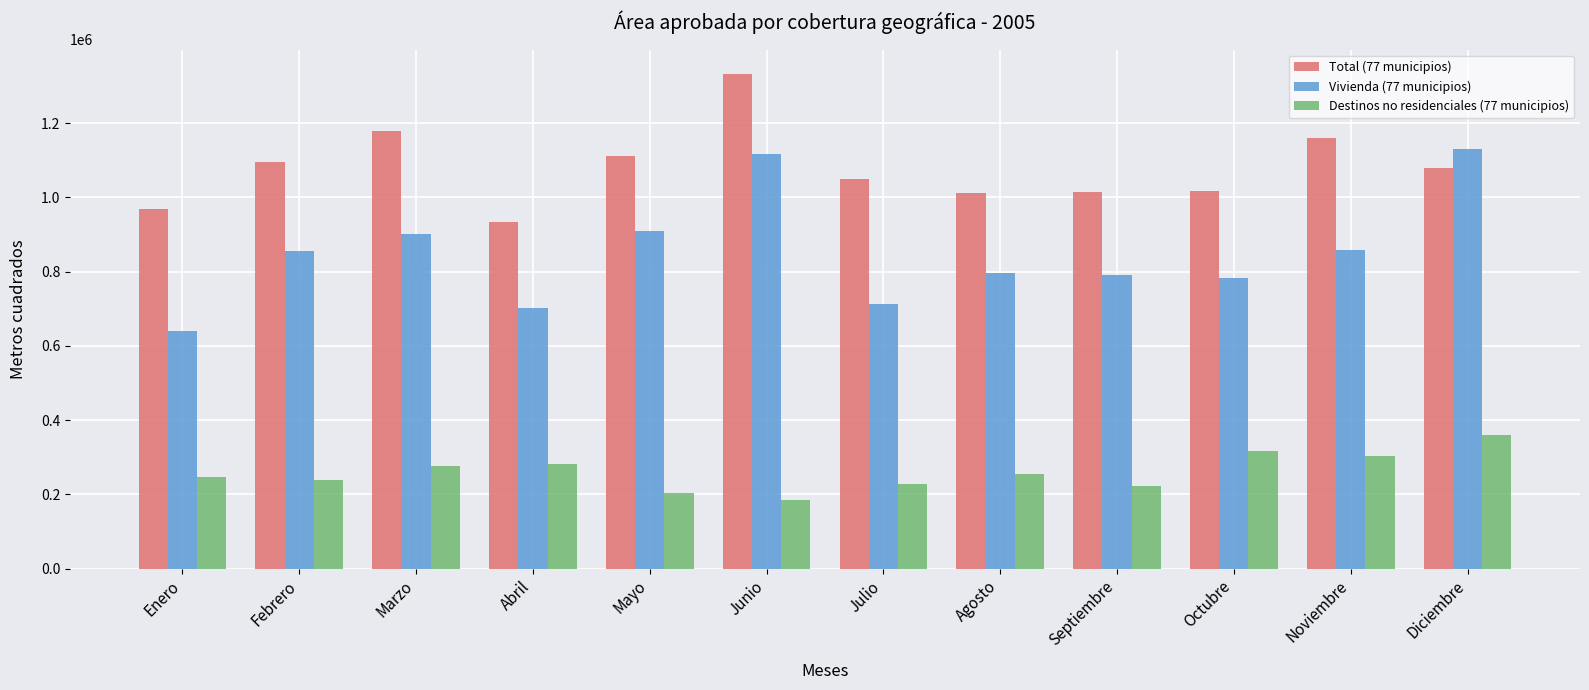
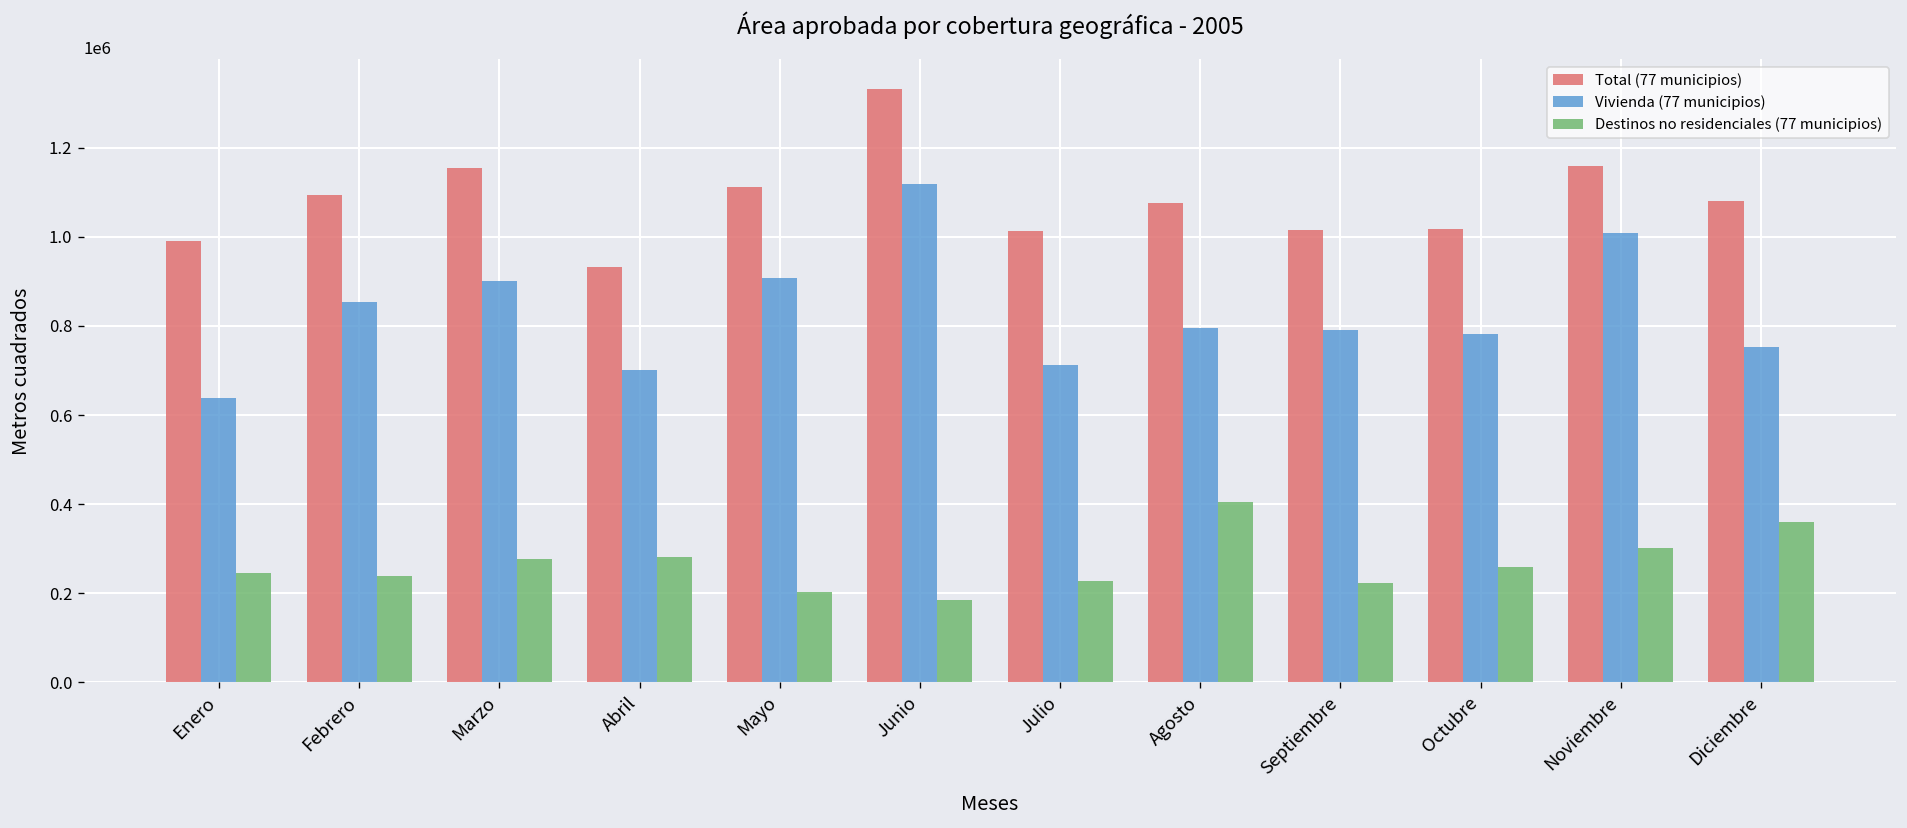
  {
    "Total (77 municipios)": {
-     "Enero": 970000,
+     "Enero": 990000,
      "Febrero": 1090000,
-     "Marzo": 1180000,
+     "Marzo": 1160000,
      "Abril": 930000,
      "Mayo": 1110000,
      "Junio": 1330000,
-     "Julio": 1050000,
-     "Agosto": 1010000,
+     "Julio": 1010000,
+     "Agosto": 1080000,
      "Septiembre": 1020000,
      "Octubre": 1020000,
      "Noviembre": 1160000,
      "Diciembre": 1080000
    },
    "Vivienda (77 municipios)": {
      "Enero": 640000,
      "Febrero": 850000,
      "Marzo": 900000,
      "Abril": 700000,
      "Mayo": 910000,
      "Junio": 1120000,
      "Julio": 710000,
      "Agosto": 800000,
      "Septiembre": 790000,
      "Octubre": 780000,
-     "Noviembre": 860000,
-     "Diciembre": 1130000
+     "Noviembre": 1010000,
+     "Diciembre": 750000
    },
    "Destinos no residenciales (77 municipios)": {
      "Enero": 250000,
      "Febrero": 240000,
      "Marzo": 280000,
      "Abril": 280000,
      "Mayo": 200000,
      "Junio": 180000,
      "Julio": 230000,
-     "Agosto": 250000,
+     "Agosto": 400000,
      "Septiembre": 220000,
-     "Octubre": 320000,
+     "Octubre": 260000,
      "Noviembre": 300000,
      "Diciembre": 360000
    }
  }
